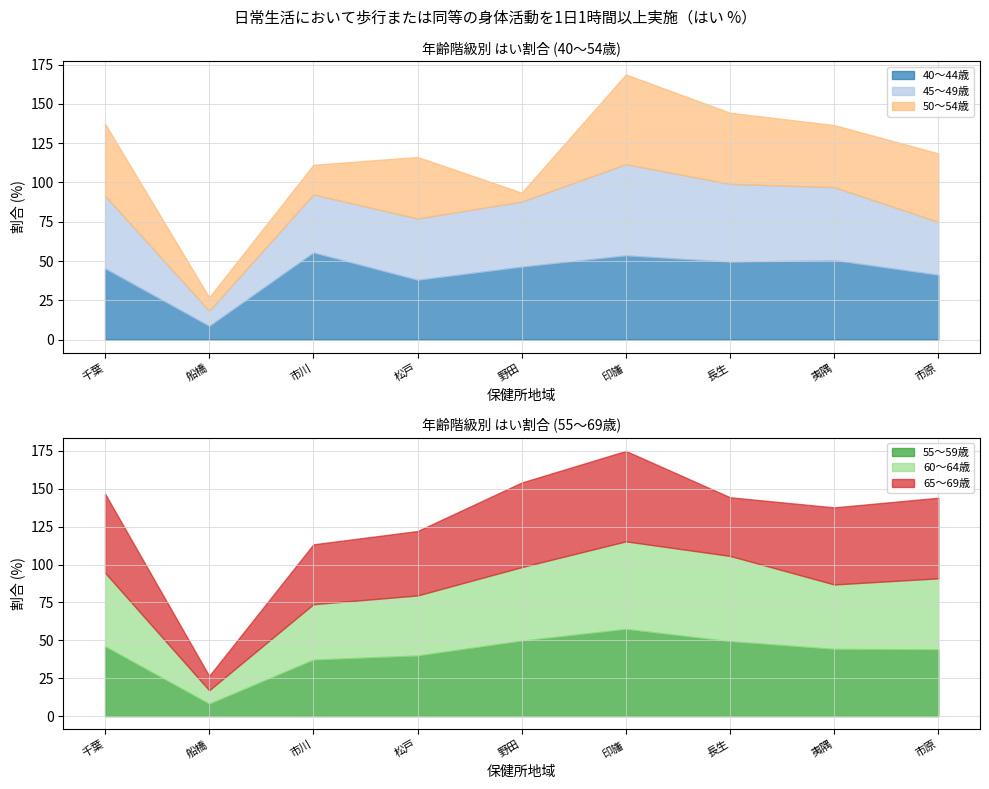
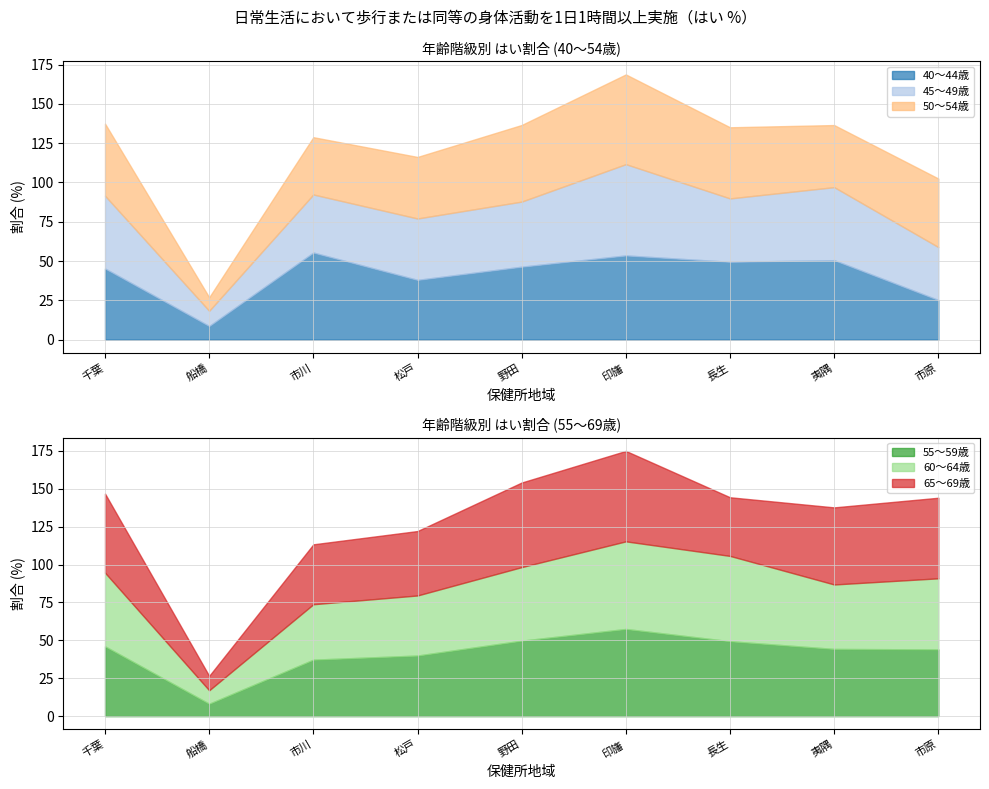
  {
    "年齢階級別 はい割合 (40～54歳)": {
      "40～44歳": {
        "千葉": 45,
        "船橋": 9,
        "市川": 55,
        "松戸": 38,
        "野田": 46,
        "印旛": 54,
        "長生": 50,
        "夷隅": 51,
-       "市原": 41
+       "市原": 25
      },
      "45～49歳": {
        "千葉": 46,
        "船橋": 10,
        "市川": 37,
        "松戸": 39,
        "野田": 41,
        "印旛": 58,
-       "長生": 50,
+       "長生": 40,
        "夷隅": 46,
        "市原": 34
      },
      "50～54歳": {
        "千葉": 46,
        "船橋": 9,
-       "市川": 19,
+       "市川": 36,
        "松戸": 39,
-       "野田": 6,
+       "野田": 49,
        "印旛": 57,
        "長生": 45,
        "夷隅": 39,
        "市原": 44
      }
    },
    "年齢階級別 はい割合 (55～69歳)": {
      "55～59歳": {
        "千葉": 46,
        "船橋": 8,
        "市川": 37,
        "松戸": 40,
        "野田": 50,
        "印旛": 58,
        "長生": 49,
        "夷隅": 44,
        "市原": 44
      },
      "60～64歳": {
        "千葉": 49,
        "船橋": 9,
        "市川": 37,
        "松戸": 40,
        "野田": 49,
        "印旛": 58,
        "長生": 56,
        "夷隅": 43,
        "市原": 47
      },
      "65～69歳": {
        "千葉": 52,
        "船橋": 10,
        "市川": 40,
        "松戸": 42,
        "野田": 56,
        "印旛": 60,
        "長生": 39,
        "夷隅": 51,
        "市原": 53
      }
    }
  }
